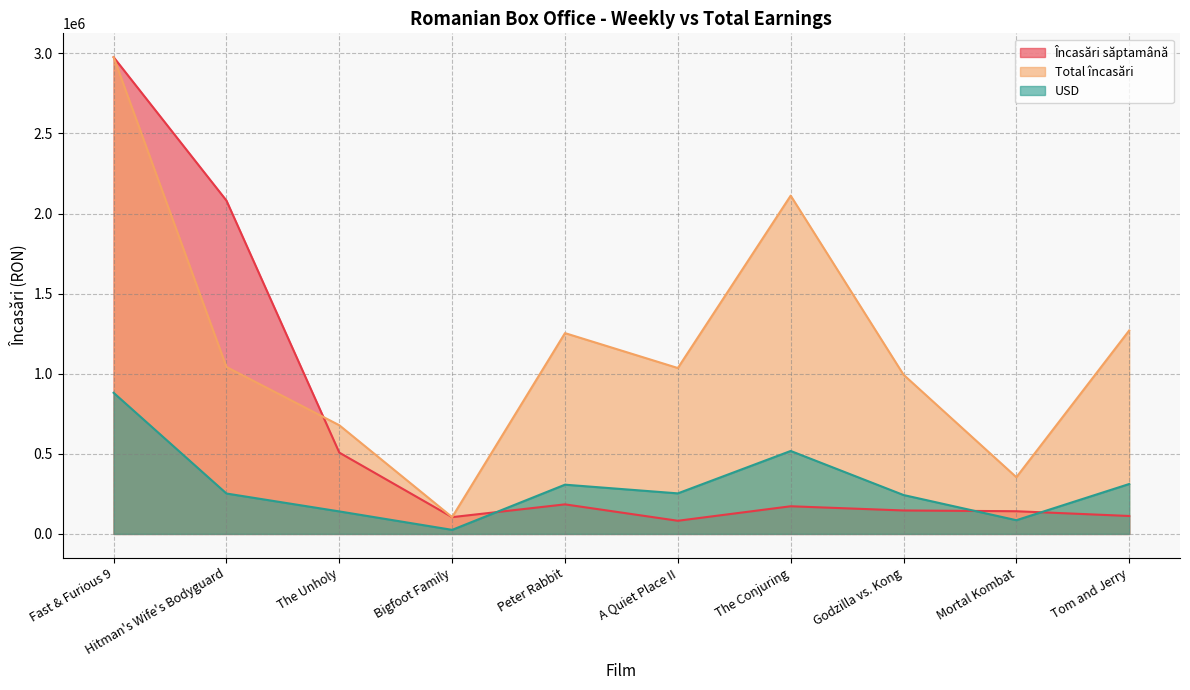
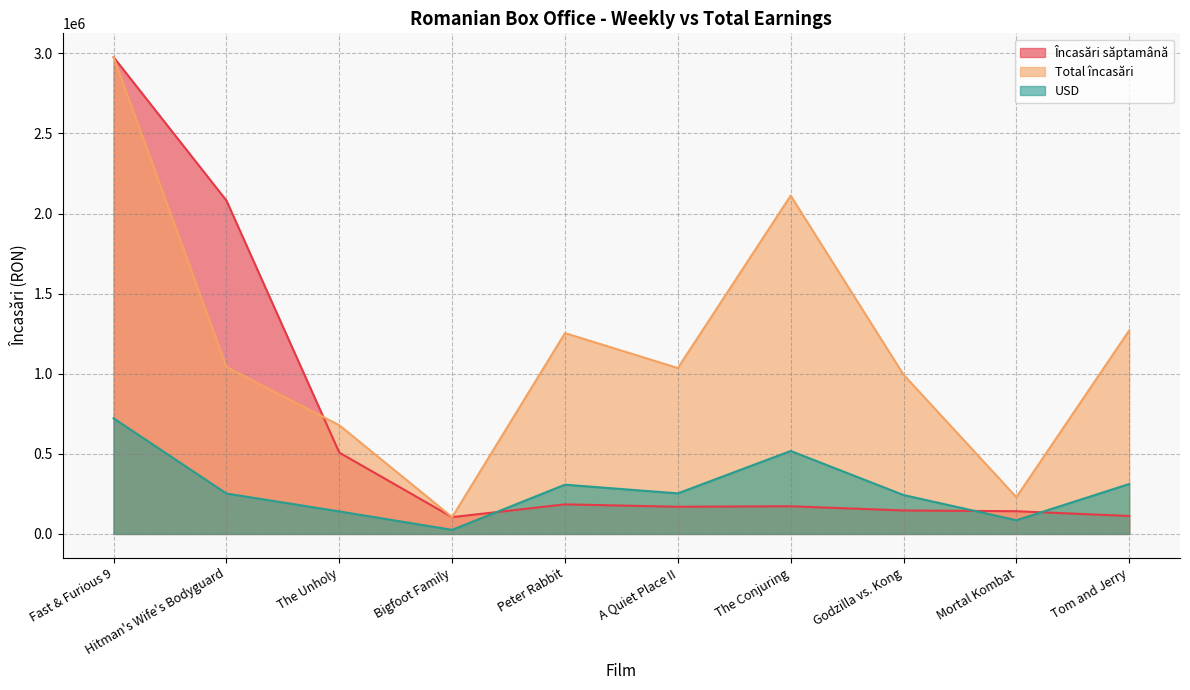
  {
    "Încasări săptamână": {
      "Hitman's Wife's Bodyguard": 2080000,
      "The Unholy": 510000,
      "Peter Rabbit": 180000,
-     "A Quiet Place II": 80000,
+     "A Quiet Place II": 170000,
      "The Conjuring": 170000,
      "Godzilla vs. Kong": 150000,
      "Mortal Kombat": 140000,
      "Tom and Jerry": 110000
    },
    "Total încasări": {
      "Hitman's Wife's Bodyguard": 1040000,
      "The Unholy": 680000,
      "Peter Rabbit": 1250000,
      "A Quiet Place II": 1040000,
      "The Conjuring": 2110000,
      "Godzilla vs. Kong": 990000,
-     "Mortal Kombat": 350000,
+     "Mortal Kombat": 230000,
      "Tom and Jerry": 1270000
    },
    "USD": {
-     "Fast & Furious 9": 880000,
+     "Fast & Furious 9": 720000,
      "Hitman's Wife's Bodyguard": 250000,
      "The Unholy": 140000,
      "Bigfoot Family": 30000,
      "Peter Rabbit": 310000,
      "A Quiet Place II": 250000,
      "The Conjuring": 520000,
      "Godzilla vs. Kong": 240000,
      "Mortal Kombat": 90000,
      "Tom and Jerry": 310000
    }
  }
